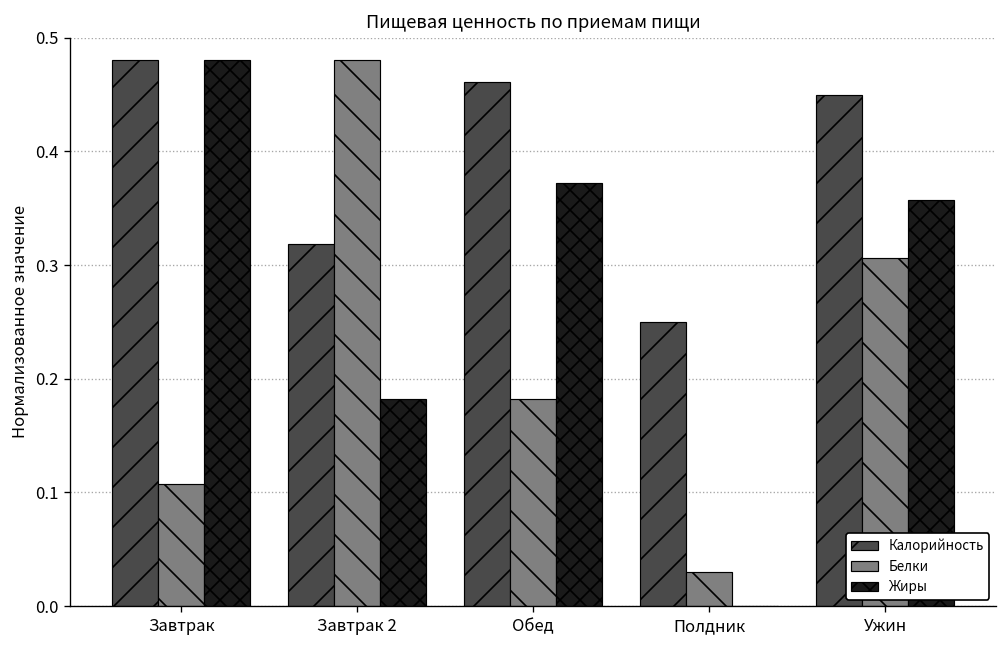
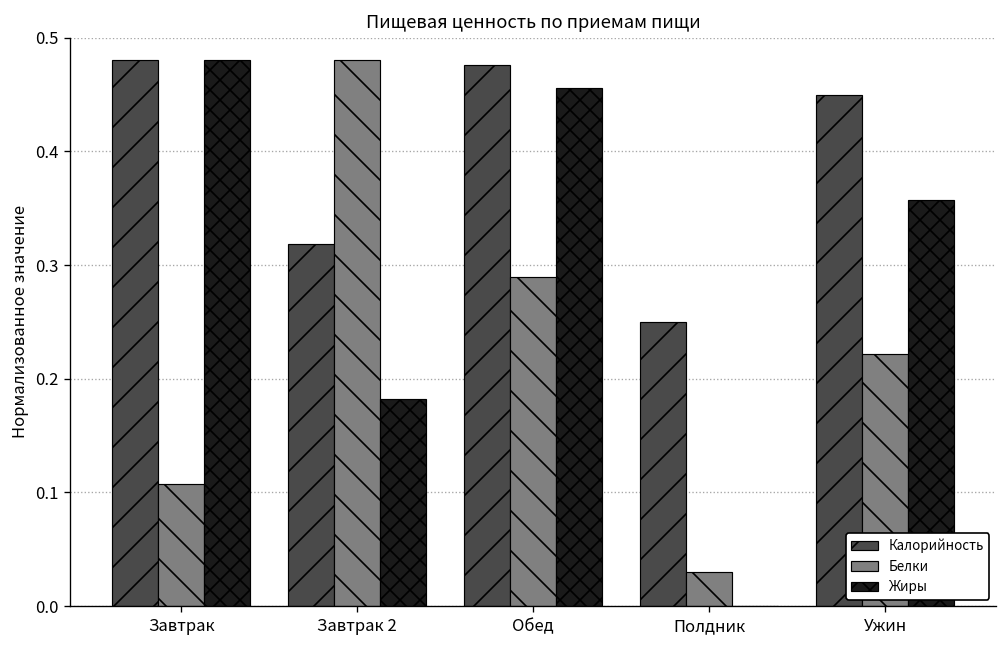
  {
    "Калорийность": {
      "Завтрак": 0.48,
      "Завтрак 2": 0.32,
-     "Обед": 0.46,
+     "Обед": 0.48,
      "Полдник": 0.25,
      "Ужин": 0.45
    },
    "Белки": {
      "Завтрак": 0.11,
      "Завтрак 2": 0.48,
-     "Обед": 0.18,
+     "Обед": 0.29,
      "Полдник": 0.03,
-     "Ужин": 0.31
+     "Ужин": 0.22
    },
    "Жиры": {
      "Завтрак": 0.48,
      "Завтрак 2": 0.18,
-     "Обед": 0.37,
+     "Обед": 0.46,
      "Полдник": 0.00,
      "Ужин": 0.36
    }
  }
